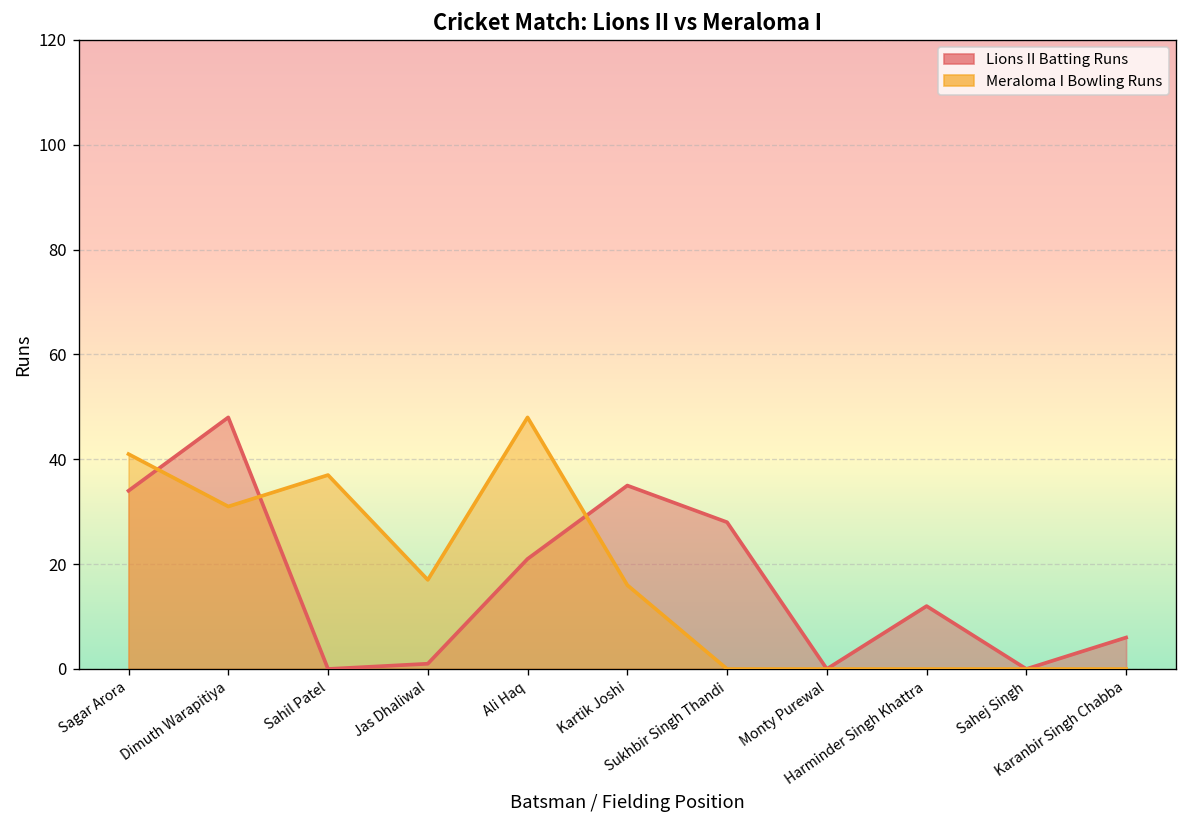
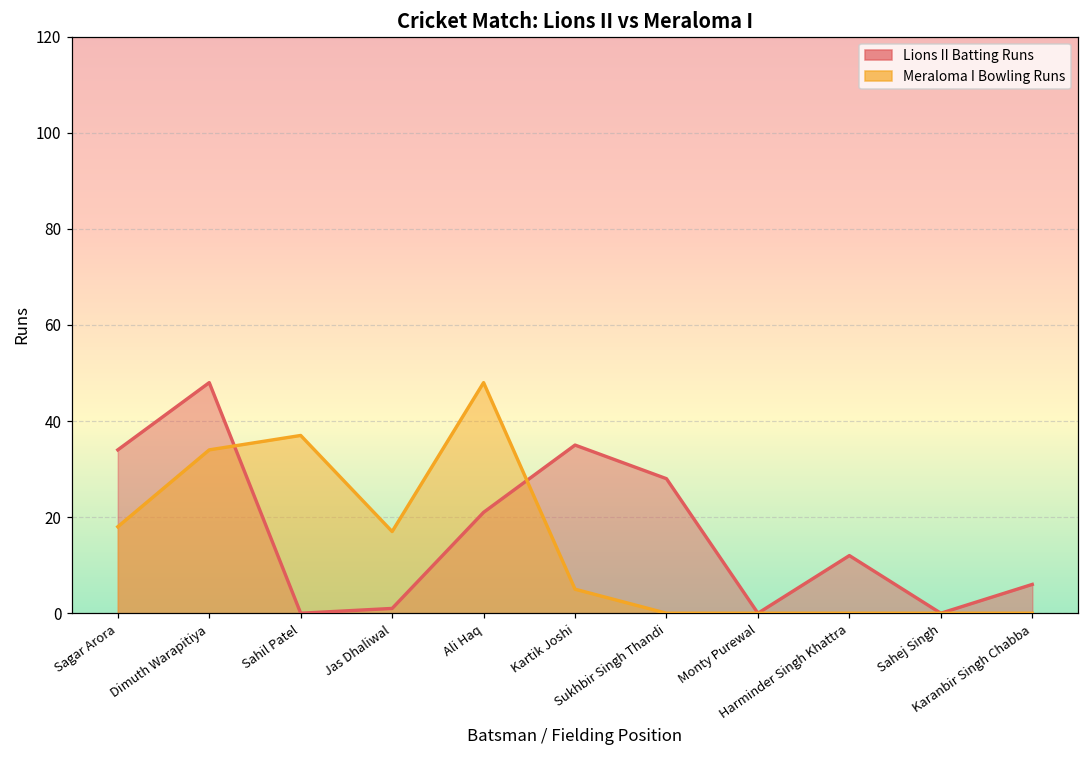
  {
    "Lions II Batting Runs": {
      "Sagar Arora": 34,
      "Dimuth Warapitiya": 48,
      "Sahil Patel": 0,
      "Jas Dhaliwal": 1,
      "Ali Haq": 21,
      "Kartik Joshi": 35,
      "Sukhbir Singh Thandi": 28,
      "Harminder Singh Khattra": 12,
      "Karanbir Singh Chabba": 6
    },
    "Meraloma I Bowling Runs": {
-     "Sagar Arora": 41,
-     "Dimuth Warapitiya": 31,
+     "Sagar Arora": 18,
+     "Dimuth Warapitiya": 34,
      "Sahil Patel": 37,
      "Jas Dhaliwal": 17,
      "Ali Haq": 48,
-     "Kartik Joshi": 16,
+     "Kartik Joshi": 5,
      "Sukhbir Singh Thandi": 0,
      "Harminder Singh Khattra": 0,
      "Karanbir Singh Chabba": 0
    }
  }
